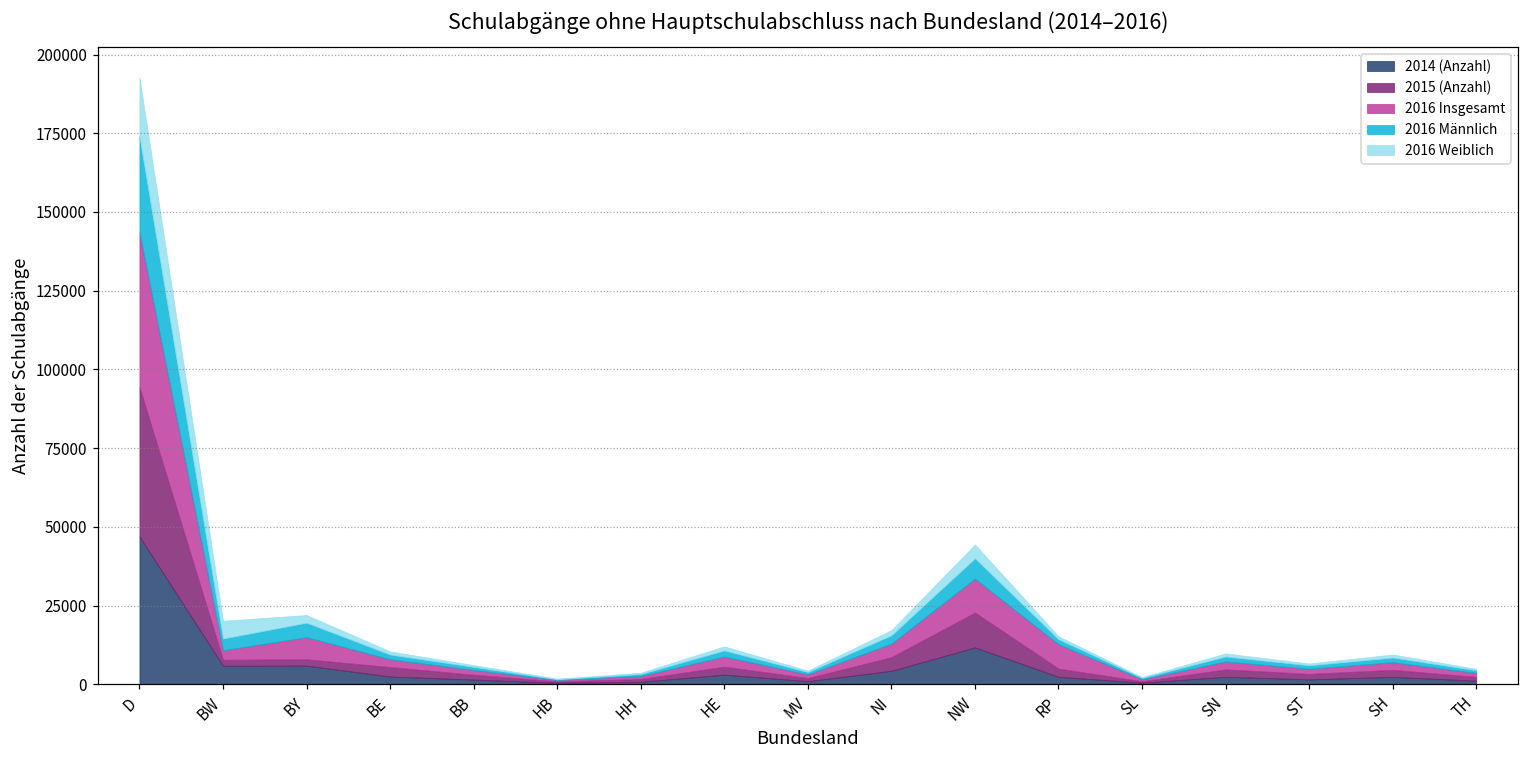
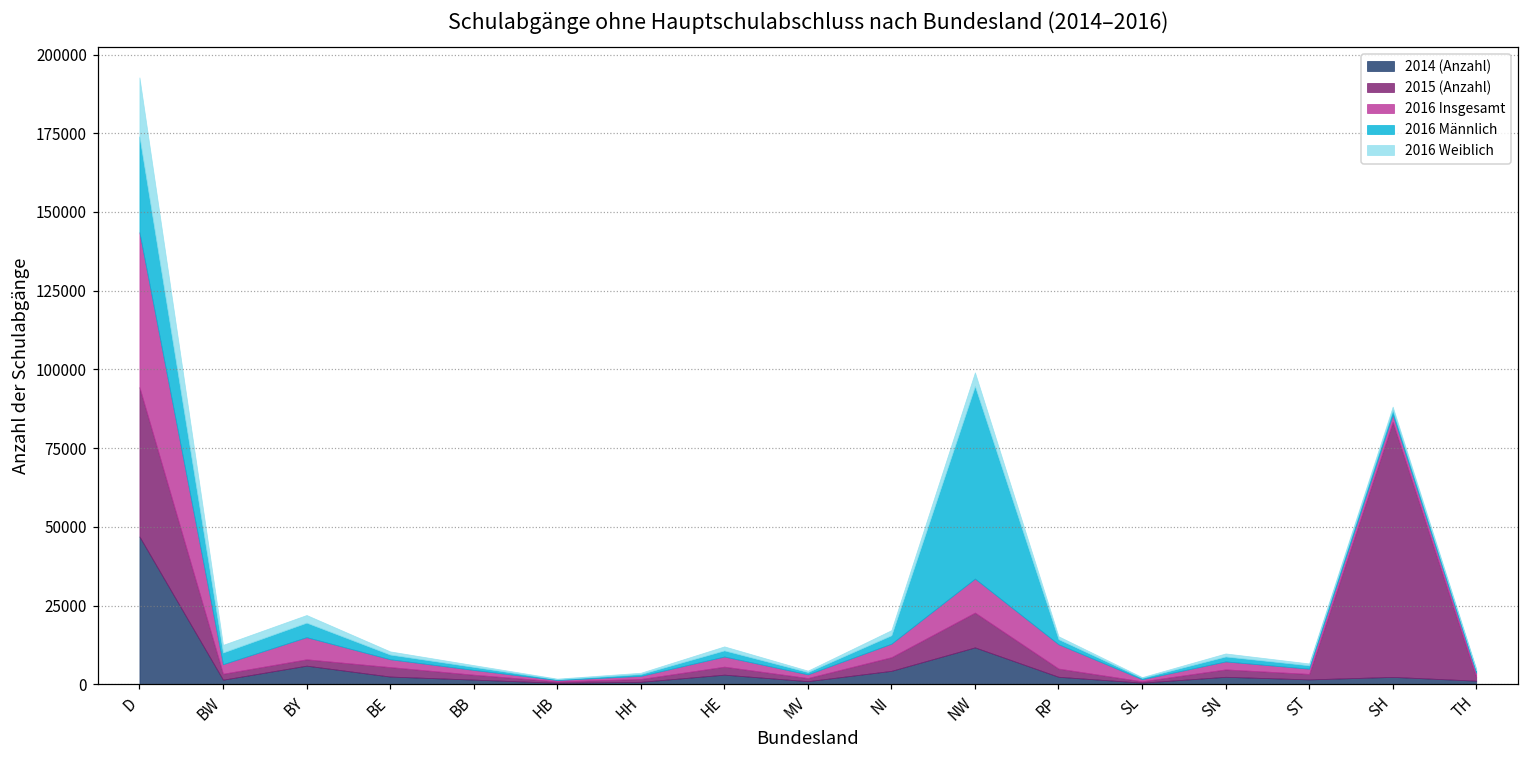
  {
    "2014 (Anzahl)": {
      "D": 47000,
-     "BW": 6000,
+     "BW": 1000,
      "BY": 6000,
      "BE": 2000,
      "BB": 1000,
      "HE": 3000,
      "MV": 1000,
      "NI": 4000,
      "NW": 12000,
      "RP": 2000,
      "SN": 2000,
      "ST": 2000,
      "SH": 2000,
      "TH": 1000
    },
    "2015 (Anzahl)": {
      "D": 47000,
      "BW": 2000,
      "BY": 2000,
      "BE": 3000,
      "BB": 2000,
      "HE": 3000,
      "MV": 1000,
      "NI": 4000,
      "NW": 11000,
      "RP": 3000,
      "SN": 2000,
      "ST": 2000,
-     "SH": 2000,
+     "SH": 81000,
      "TH": 1000
    },
    "2016 Insgesamt": {
      "D": 49000,
      "BW": 3000,
      "BY": 7000,
      "BE": 2000,
      "BB": 2000,
      "HE": 3000,
      "NI": 4000,
      "NW": 11000,
      "RP": 8000,
      "SN": 3000,
      "ST": 2000,
      "SH": 2000
    },
    "2016 Männlich": {
      "D": 30000,
      "BW": 4000,
      "BY": 5000,
      "BE": 1000,
      "HE": 2000,
      "NI": 3000,
-     "NW": 6000,
+     "NW": 61000,
      "RP": 2000,
      "SN": 2000,
      "SH": 1000
    },
    "2016 Weiblich": {
      "D": 19000,
-     "BW": 6000,
+     "BW": 2000,
      "BY": 2000,
      "BE": 1000,
      "HE": 1000,
      "NI": 2000,
      "NW": 4000,
      "RP": 1000,
      "SN": 1000,
      "SH": 1000
    }
  }
